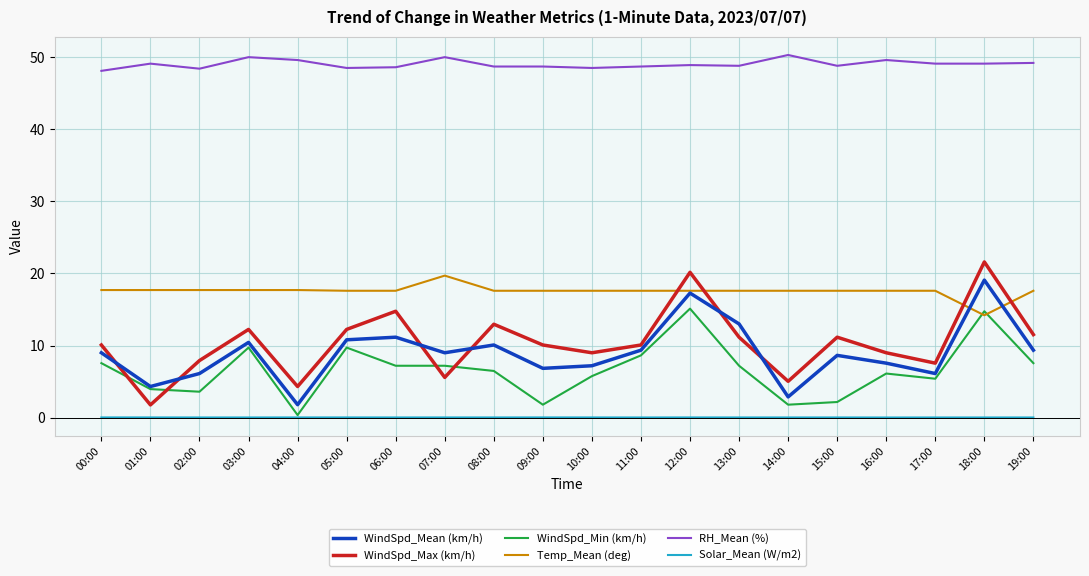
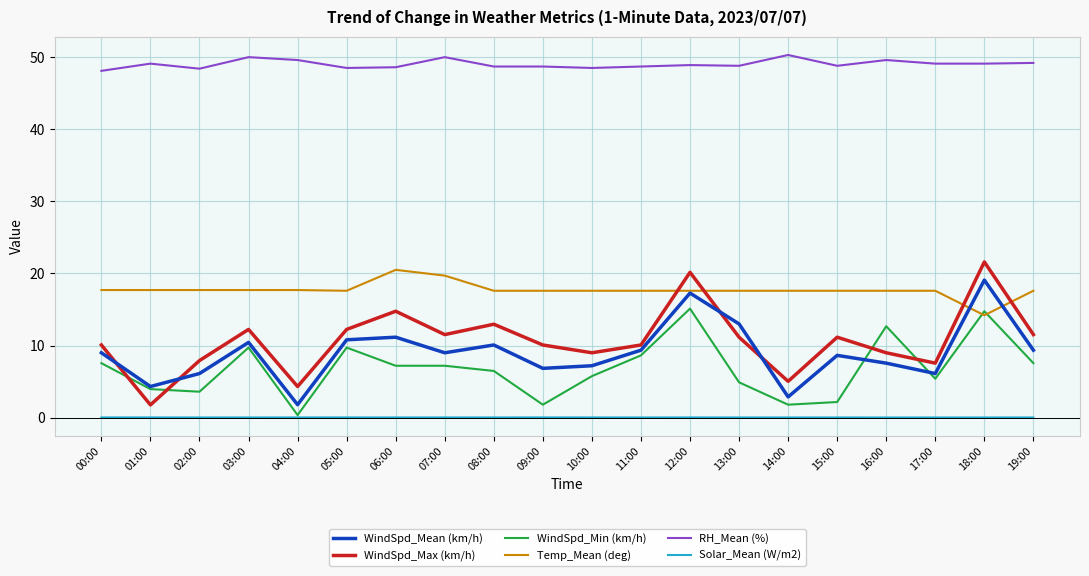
  {
    "WindSpd_Mean (km/h)": {
      "00:00": 9,
      "01:00": 4,
      "02:00": 6,
      "03:00": 10,
      "04:00": 2,
      "05:00": 11,
      "06:00": 11,
      "07:00": 9,
      "08:00": 10,
      "09:00": 7,
      "10:00": 7,
      "11:00": 9,
      "13:00": 13,
      "14:00": 3,
      "15:00": 9,
      "16:00": 8,
      "17:00": 6,
      "18:00": 19,
      "19:00": 9
    },
    "WindSpd_Max (km/h)": {
      "00:00": 10,
      "01:00": 2,
      "02:00": 8,
      "03:00": 12,
      "04:00": 4,
      "05:00": 12,
      "06:00": 15,
-     "07:00": 6,
+     "07:00": 12,
      "08:00": 13,
      "09:00": 10,
      "10:00": 9,
      "11:00": 10,
      "12:00": 20,
      "13:00": 11,
      "14:00": 5,
      "15:00": 11,
      "16:00": 9,
      "17:00": 8,
      "18:00": 22,
      "19:00": 12
    },
    "WindSpd_Min (km/h)": {
      "00:00": 8,
      "01:00": 4,
      "02:00": 4,
      "03:00": 10,
      "05:00": 10,
      "06:00": 7,
      "07:00": 7,
      "08:00": 6,
      "09:00": 2,
      "10:00": 6,
      "11:00": 9,
      "12:00": 15,
-     "13:00": 7,
+     "13:00": 5,
      "14:00": 2,
      "15:00": 2,
-     "16:00": 6,
+     "16:00": 13,
      "17:00": 5,
      "18:00": 15,
      "19:00": 8
    },
    "Temp_Mean (deg)": {
      "00:00": 18,
      "01:00": 18,
      "02:00": 18,
      "03:00": 18,
      "04:00": 18,
      "05:00": 18,
-     "06:00": 18,
+     "06:00": 21,
      "07:00": 20,
      "08:00": 18,
      "09:00": 18,
      "10:00": 18,
      "11:00": 18,
      "13:00": 18,
      "14:00": 18,
      "15:00": 18,
      "16:00": 18,
      "17:00": 18,
      "18:00": 14,
      "19:00": 18
    },
    "RH_Mean (%)": {
      "00:00": 48,
      "01:00": 49,
      "02:00": 48,
      "03:00": 50,
      "04:00": 50,
      "05:00": 49,
      "06:00": 49,
      "07:00": 50,
      "08:00": 49,
      "09:00": 49,
      "10:00": 49,
      "11:00": 49,
      "12:00": 49,
      "13:00": 49,
      "14:00": 50,
      "15:00": 49,
      "16:00": 50,
      "17:00": 49,
      "18:00": 49,
      "19:00": 49
    },
    "Solar_Mean (W/m2)": {
      "00:00": 0,
      "01:00": 0,
      "02:00": 0,
      "03:00": 0,
      "05:00": 0,
      "06:00": 0,
      "07:00": 0,
      "08:00": 0,
      "09:00": 0,
      "10:00": 0,
      "11:00": 0,
      "12:00": 0,
      "13:00": 0,
      "14:00": 0,
      "15:00": 0,
      "16:00": 0,
      "17:00": 0,
      "18:00": 0,
      "19:00": 0
    }
  }
